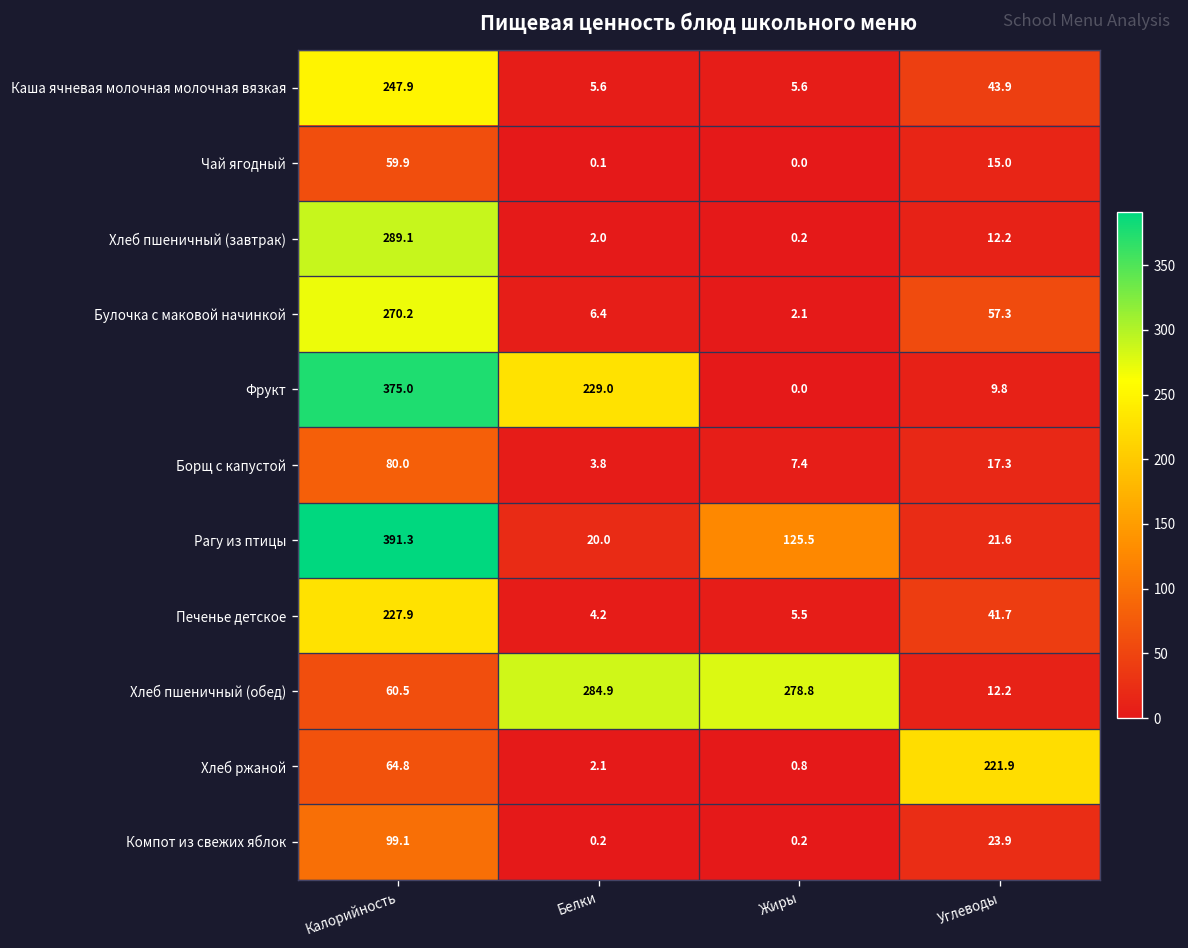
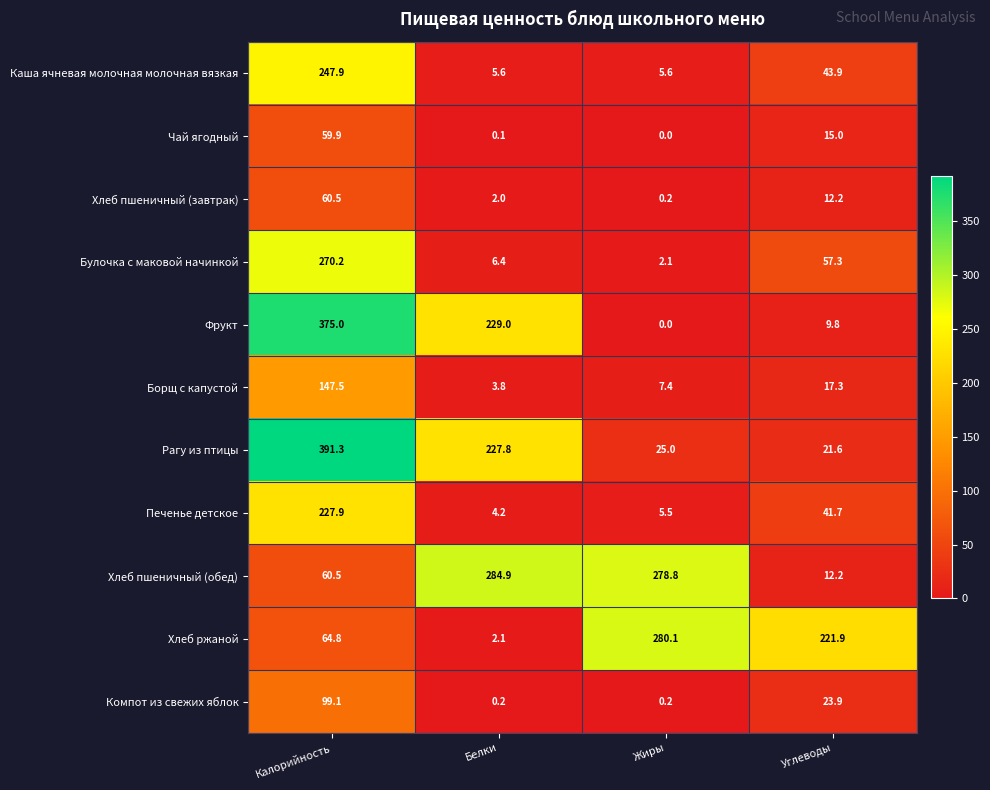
  {
    "Каша ячневая молочная молочная вязкая": {
      "Калорийность": 247.9,
      "Белки": 5.6,
      "Жиры": 5.6,
      "Углеводы": 43.9
    },
    "Чай ягодный": {
      "Калорийность": 59.9,
      "Белки": 0.1,
      "Жиры": 0.0,
      "Углеводы": 15.0
    },
    "Хлеб пшеничный (завтрак)": {
-     "Калорийность": 289.1,
+     "Калорийность": 60.5,
      "Белки": 2.0,
      "Жиры": 0.2,
      "Углеводы": 12.2
    },
    "Булочка с маковой начинкой": {
      "Калорийность": 270.2,
      "Белки": 6.4,
      "Жиры": 2.1,
      "Углеводы": 57.3
    },
    "Фрукт": {
      "Калорийность": 375.0,
      "Белки": 229.0,
      "Жиры": 0.0,
      "Углеводы": 9.8
    },
    "Борщ с капустой": {
-     "Калорийность": 80.0,
+     "Калорийность": 147.5,
      "Белки": 3.8,
      "Жиры": 7.4,
      "Углеводы": 17.3
    },
    "Рагу из птицы": {
      "Калорийность": 391.3,
-     "Белки": 20.0,
-     "Жиры": 125.5,
+     "Белки": 227.8,
+     "Жиры": 25.0,
      "Углеводы": 21.6
    },
    "Печенье детское": {
      "Калорийность": 227.9,
      "Белки": 4.2,
      "Жиры": 5.5,
      "Углеводы": 41.7
    },
    "Хлеб пшеничный (обед)": {
      "Калорийность": 60.5,
      "Белки": 284.9,
      "Жиры": 278.8,
      "Углеводы": 12.2
    },
    "Хлеб ржаной": {
      "Калорийность": 64.8,
      "Белки": 2.1,
-     "Жиры": 0.8,
+     "Жиры": 280.1,
      "Углеводы": 221.9
    },
    "Компот из свежих яблок": {
      "Калорийность": 99.1,
      "Белки": 0.2,
      "Жиры": 0.2,
      "Углеводы": 23.9
    }
  }
